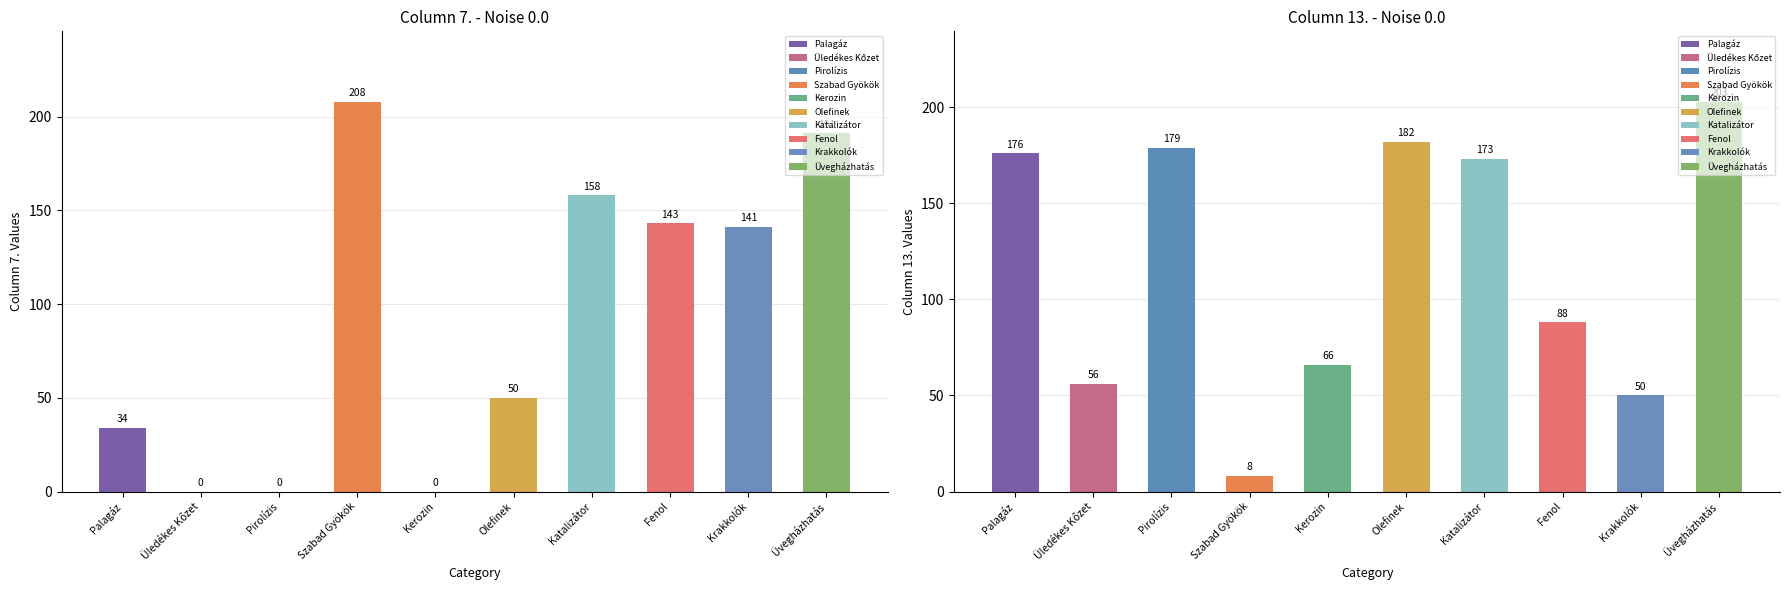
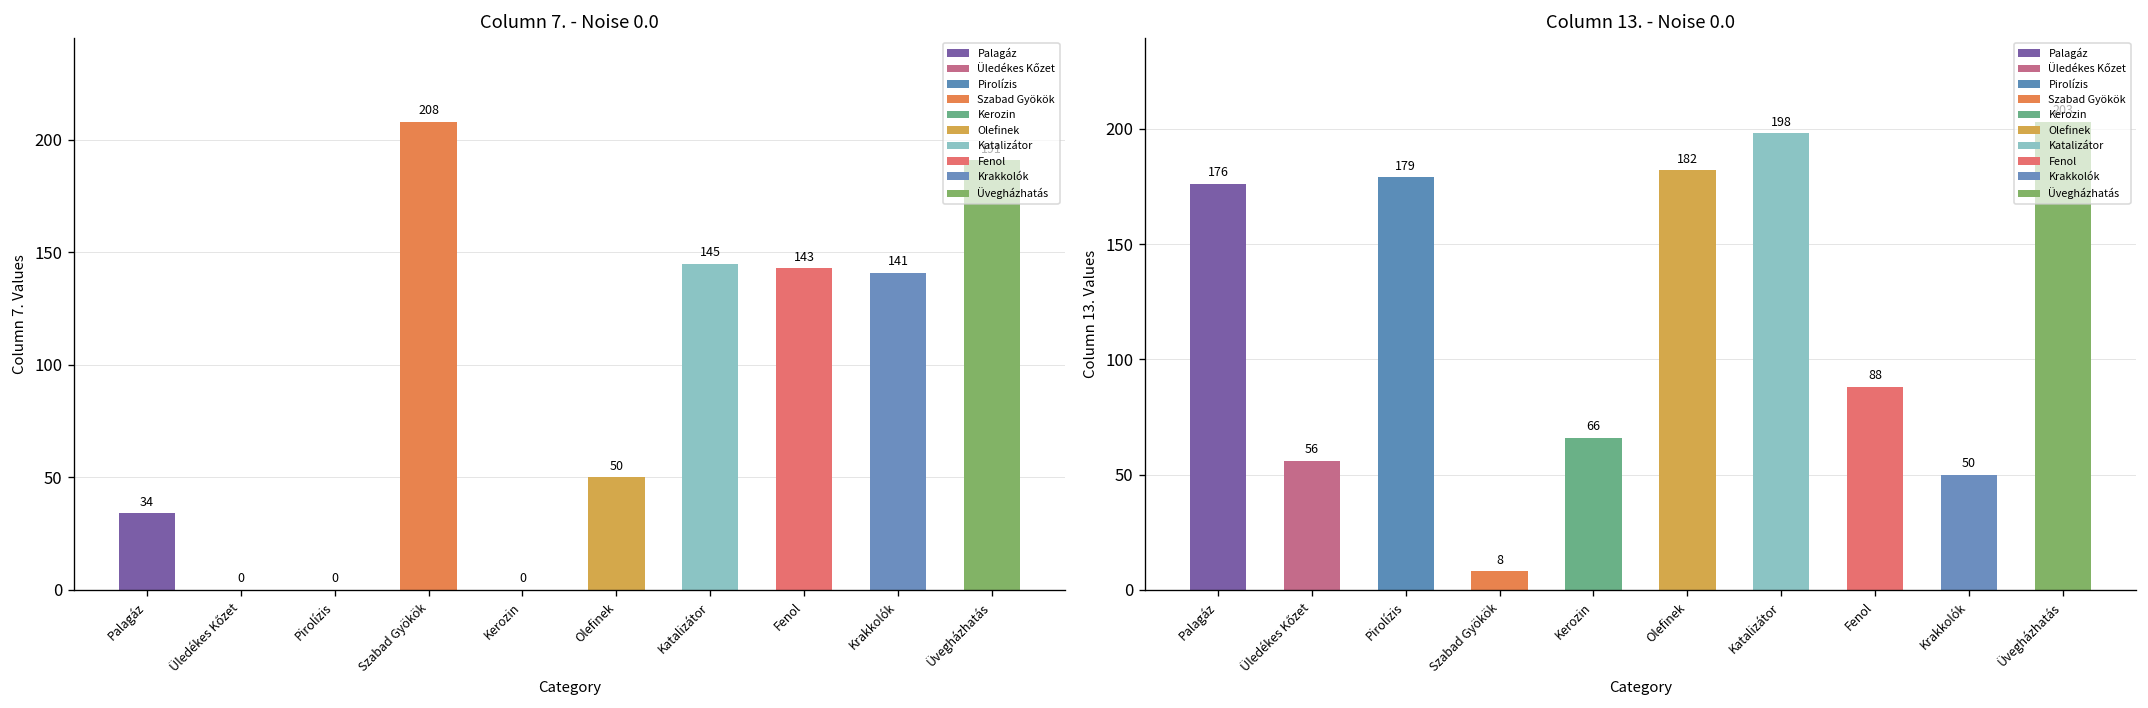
  {
    "Column 7. - Noise 0.0": {
      "Palagáz": 34,
      "Üledékes Kőzet": 0,
      "Pirolízis": 0,
      "Szabad Gyökök": 208,
      "Kerozin": 0,
      "Olefinek": 50,
-     "Katalizátor": 158,
+     "Katalizátor": 145,
      "Fenol": 143,
      "Krakkolók": 141
    },
    "Column 13. - Noise 0.0": {
      "Palagáz": 176,
      "Üledékes Kőzet": 56,
      "Pirolízis": 179,
      "Szabad Gyökök": 8,
      "Kerozin": 66,
      "Olefinek": 182,
-     "Katalizátor": 173,
+     "Katalizátor": 198,
      "Fenol": 88,
      "Krakkolók": 50
    }
  }
